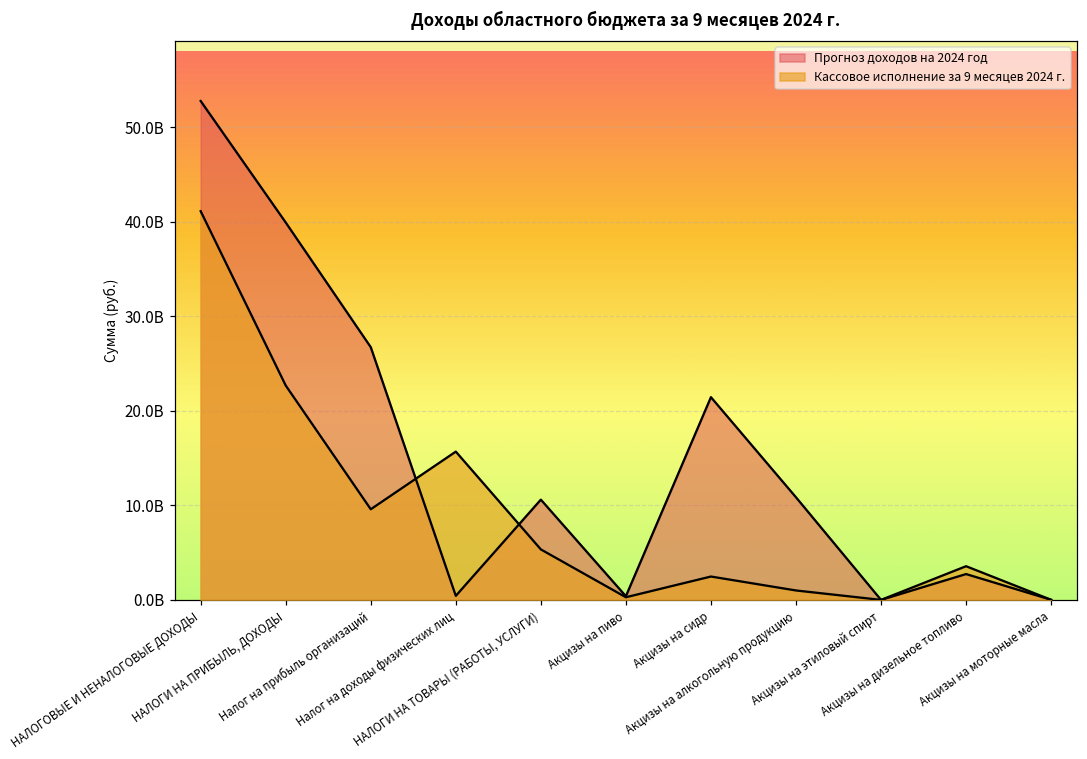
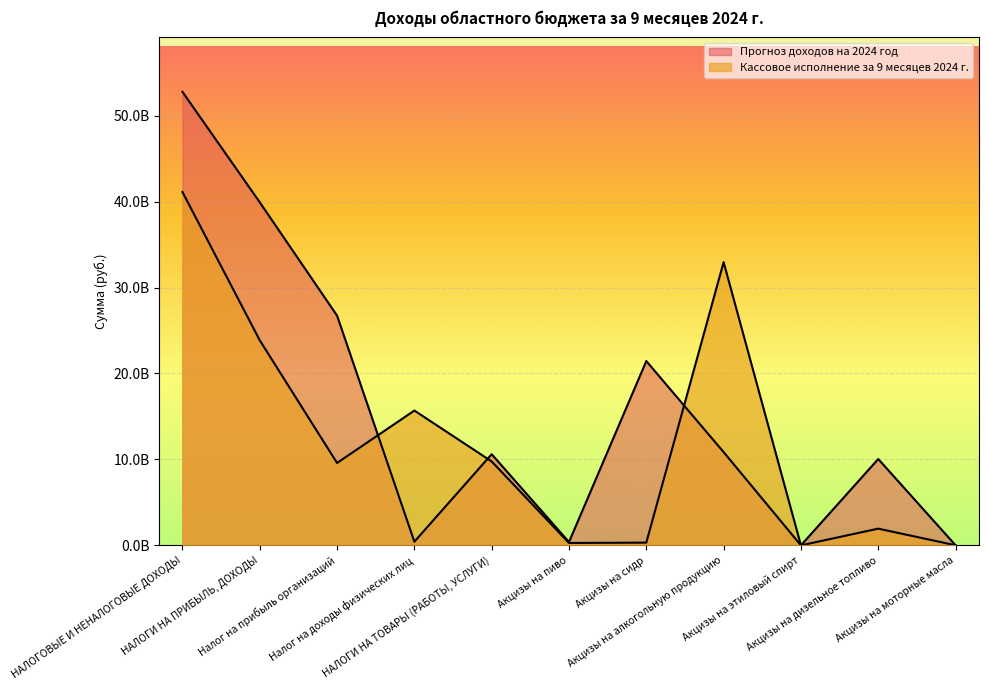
  {
    "Прогноз доходов на 2024 год": {
      "НАЛОГОВЫЕ И НЕНАЛОГОВЫЕ ДОХОДЫ": 53000000000,
      "НАЛОГИ НА ПРИБЫЛЬ, ДОХОДЫ": 40000000000,
      "Налог на прибыль организаций": 27000000000,
      "Налог на доходы физических лиц": 0,
      "НАЛОГИ НА ТОВАРЫ (РАБОТЫ, УСЛУГИ)": 11000000000,
      "Акцизы на сидр": 21000000000,
      "Акцизы на алкогольную продукцию": 11000000000,
-     "Акцизы на дизельное топливо": 3000000000
+     "Акцизы на дизельное топливо": 10000000000
    },
    "Кассовое исполнение за 9 месяцев 2024 г.": {
      "НАЛОГОВЫЕ И НЕНАЛОГОВЫЕ ДОХОДЫ": 41000000000,
-     "НАЛОГИ НА ПРИБЫЛЬ, ДОХОДЫ": 23000000000,
+     "НАЛОГИ НА ПРИБЫЛЬ, ДОХОДЫ": 24000000000,
      "Налог на прибыль организаций": 10000000000,
      "Налог на доходы физических лиц": 16000000000,
-     "НАЛОГИ НА ТОВАРЫ (РАБОТЫ, УСЛУГИ)": 5000000000,
-     "Акцизы на сидр": 2000000000,
-     "Акцизы на алкогольную продукцию": 1000000000,
-     "Акцизы на дизельное топливо": 4000000000
+     "НАЛОГИ НА ТОВАРЫ (РАБОТЫ, УСЛУГИ)": 10000000000,
+     "Акцизы на сидр": 0,
+     "Акцизы на алкогольную продукцию": 33000000000,
+     "Акцизы на дизельное топливо": 2000000000
    }
  }
